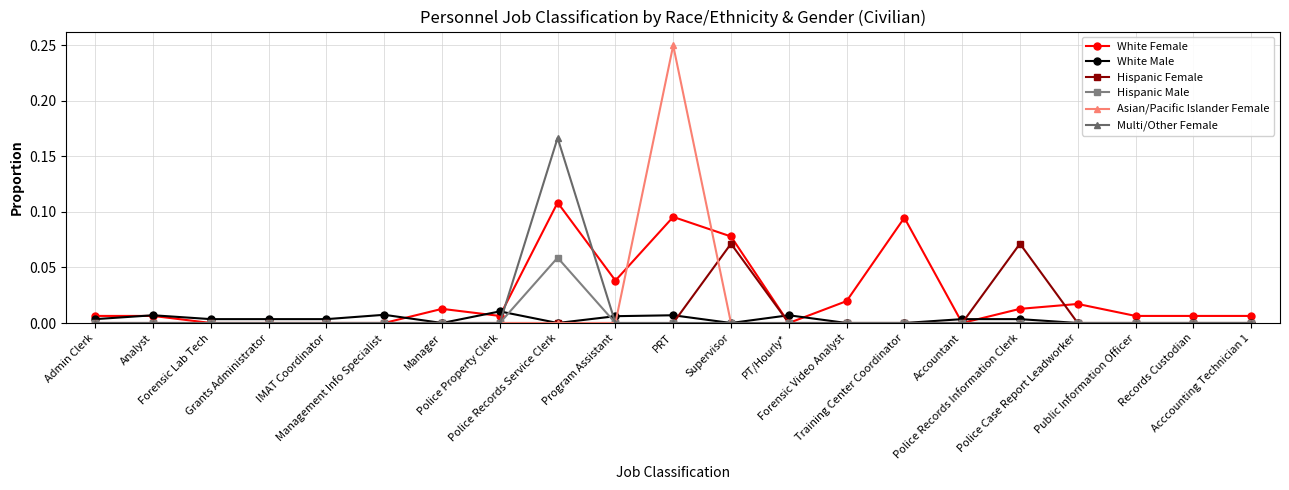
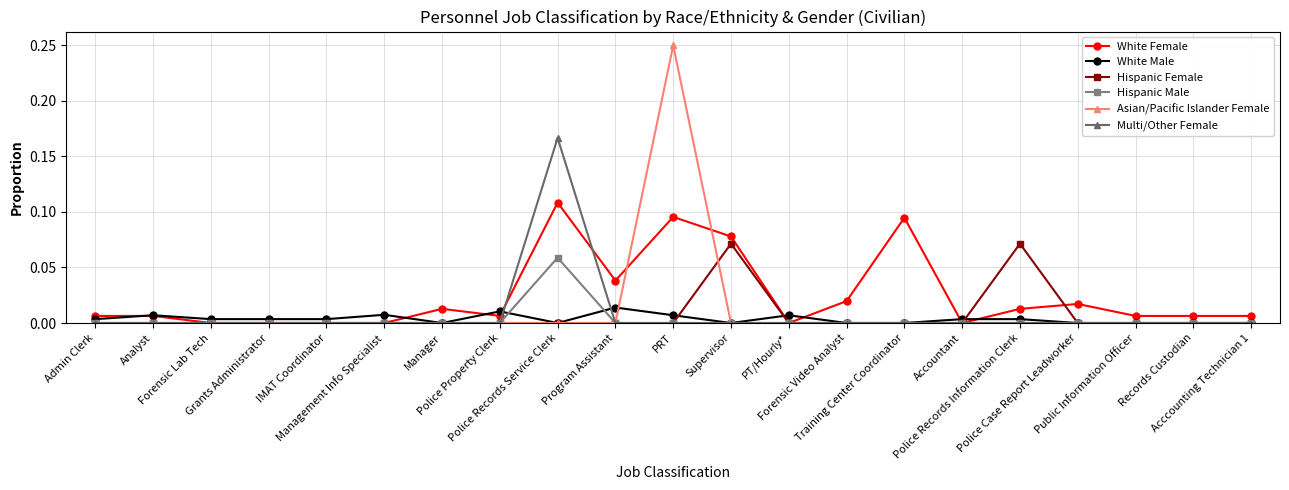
  {
    "White Female": {
      "Admin Clerk": 0.006,
      "Manager": 0.013,
      "Police Property Clerk": 0.006,
      "Police Records Service Clerk": 0.108,
      "Program Assistant": 0.038,
      "PRT": 0.096,
      "Supervisor": 0.078,
      "Forensic Video Analyst": 0.020,
      "Training Center Coordinator": 0.095,
      "Police Records Information Clerk": 0.013,
      "Police Case Report Leadworker": 0.017,
      "Public Information Officer": 0.006,
      "Records Custodian": 0.006,
      "Acccounting Technician 1": 0.006
    },
    "White Male": {
      "Admin Clerk": 0.003,
      "Forensic Lab Tech": 0.003,
      "Grants Administrator": 0.003,
      "IMAT Coordinator": 0.003,
      "Management Info Specialist": 0.007,
      "Police Property Clerk": 0.010,
-     "Program Assistant": 0.006,
+     "Program Assistant": 0.014,
      "PRT": 0.007,
      "PT/Hourly*": 0.007,
      "Accountant": 0.003,
      "Police Records Information Clerk": 0.003
    },
    "Hispanic Female": {
      "Supervisor": 0.071,
      "Police Records Information Clerk": 0.071
    },
    "Asian/Pacific Islander Female": {
      "PRT": 0.250
    }
  }
